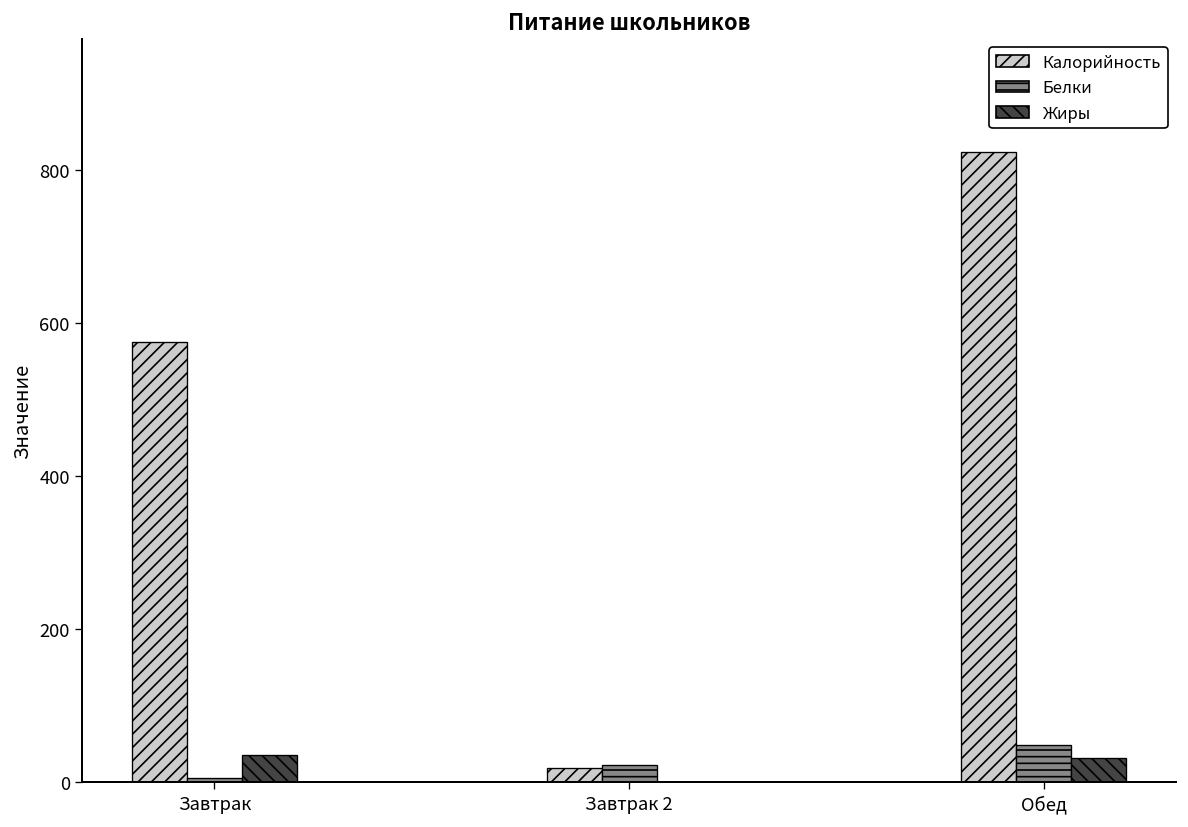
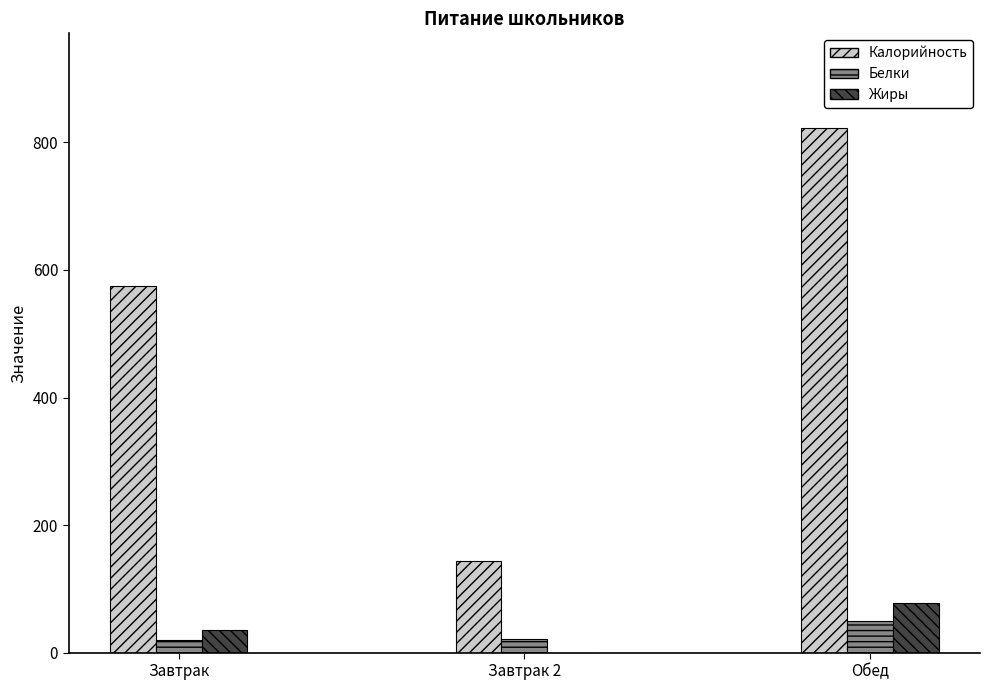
  {
    "Калорийность": {
      "Завтрак": 580,
-     "Завтрак 2": 20,
+     "Завтрак 2": 140,
      "Обед": 820
    },
    "Белки": {
-     "Завтрак": 10,
+     "Завтрак": 20,
      "Завтрак 2": 20,
      "Обед": 50
    },
    "Жиры": {
      "Завтрак": 40,
-     "Обед": 30
+     "Обед": 80
    }
  }
